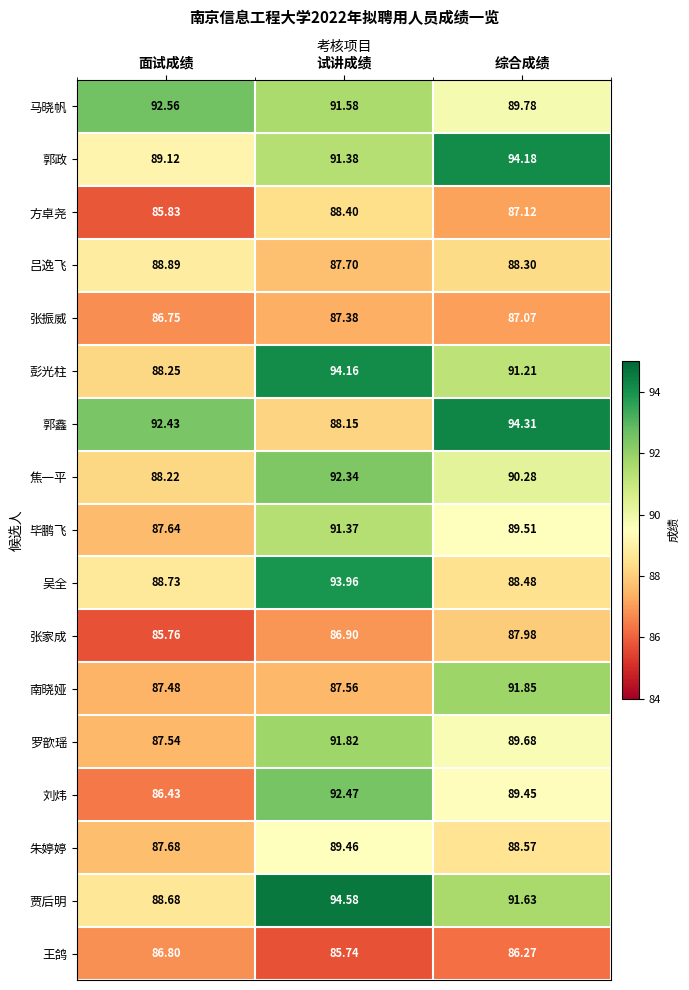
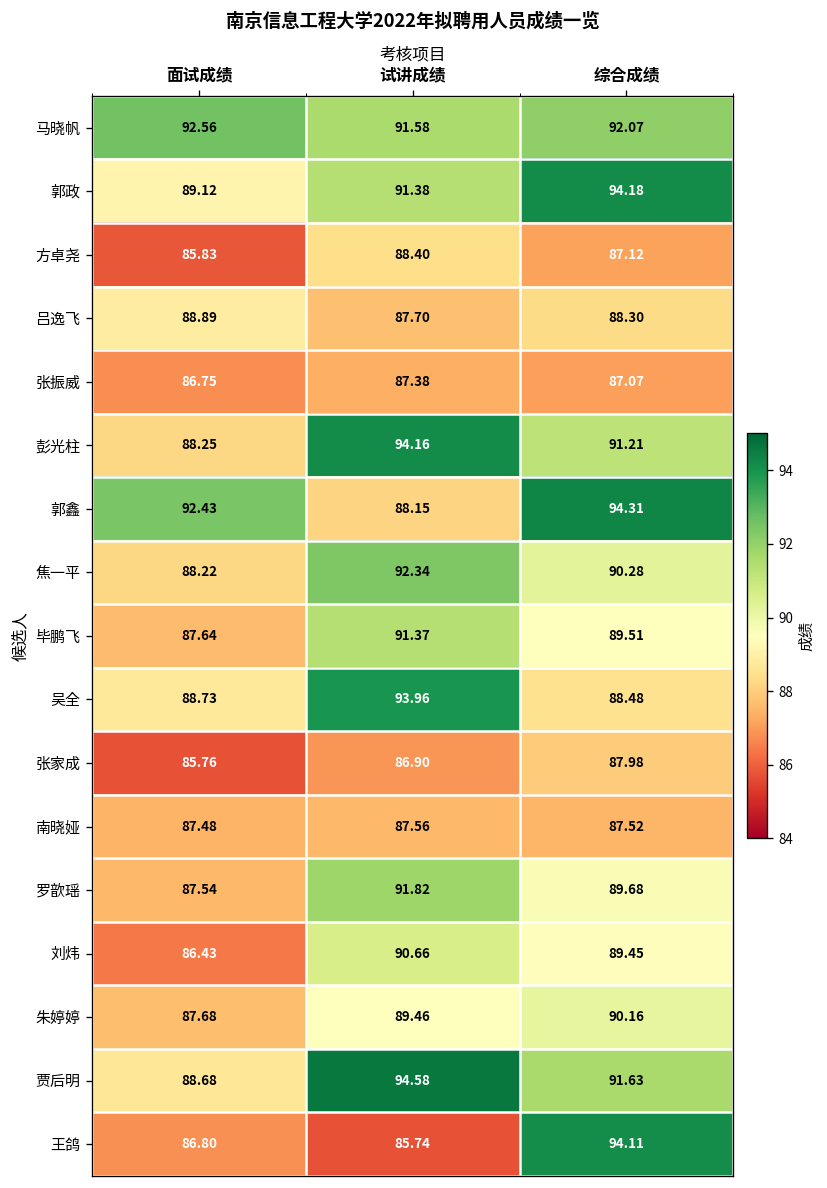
  {
    "马晓帆": {
      "面试成绩": 92.56,
      "试讲成绩": 91.58,
-     "综合成绩": 89.78
+     "综合成绩": 92.07
    },
    "郭政": {
      "面试成绩": 89.12,
      "试讲成绩": 91.38,
      "综合成绩": 94.18
    },
    "方卓尧": {
      "面试成绩": 85.83,
      "试讲成绩": 88.40,
      "综合成绩": 87.12
    },
    "吕逸飞": {
      "面试成绩": 88.89,
      "试讲成绩": 87.70,
      "综合成绩": 88.30
    },
    "张振威": {
      "面试成绩": 86.75,
      "试讲成绩": 87.38,
      "综合成绩": 87.07
    },
    "彭光柱": {
      "面试成绩": 88.25,
      "试讲成绩": 94.16,
      "综合成绩": 91.21
    },
    "郭鑫": {
      "面试成绩": 92.43,
      "试讲成绩": 88.15,
      "综合成绩": 94.31
    },
    "焦一平": {
      "面试成绩": 88.22,
      "试讲成绩": 92.34,
      "综合成绩": 90.28
    },
    "毕鹏飞": {
      "面试成绩": 87.64,
      "试讲成绩": 91.37,
      "综合成绩": 89.51
    },
    "吴全": {
      "面试成绩": 88.73,
      "试讲成绩": 93.96,
      "综合成绩": 88.48
    },
    "张家成": {
      "面试成绩": 85.76,
      "试讲成绩": 86.90,
      "综合成绩": 87.98
    },
    "南晓娅": {
      "面试成绩": 87.48,
      "试讲成绩": 87.56,
-     "综合成绩": 91.85
+     "综合成绩": 87.52
    },
    "罗歆瑶": {
      "面试成绩": 87.54,
      "试讲成绩": 91.82,
      "综合成绩": 89.68
    },
    "刘炜": {
      "面试成绩": 86.43,
-     "试讲成绩": 92.47,
+     "试讲成绩": 90.66,
      "综合成绩": 89.45
    },
    "朱婷婷": {
      "面试成绩": 87.68,
      "试讲成绩": 89.46,
-     "综合成绩": 88.57
+     "综合成绩": 90.16
    },
    "贾后明": {
      "面试成绩": 88.68,
      "试讲成绩": 94.58,
      "综合成绩": 91.63
    },
    "王鸽": {
      "面试成绩": 86.80,
      "试讲成绩": 85.74,
-     "综合成绩": 86.27
+     "综合成绩": 94.11
    }
  }
